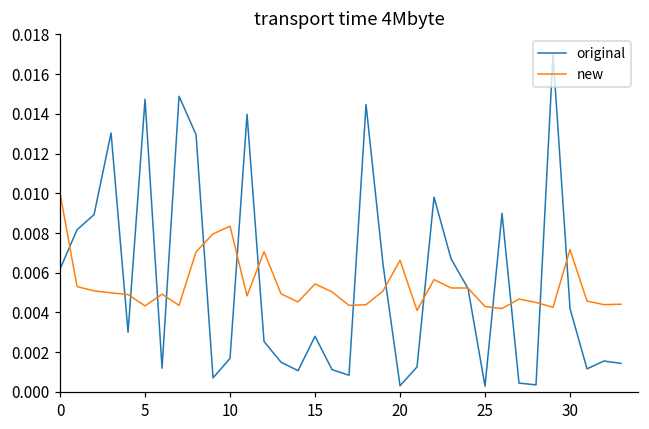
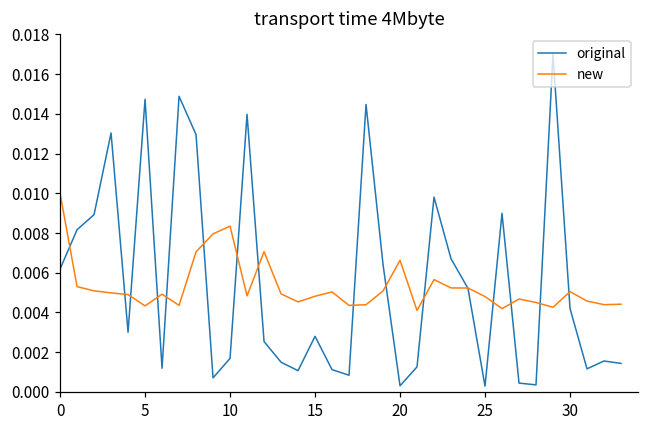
  {
    "original": {
      "0": 0.0062,
      "5": 0.0147,
      "10": 0.0017,
      "15": 0.0028,
      "20": 0.0003,
      "25": 0.0003,
      "30": 0.0042
    },
    "new": {
      "0": 0.0100,
      "5": 0.0043,
      "10": 0.0083,
-     "15": 0.0054,
+     "15": 0.0048,
      "20": 0.0066,
-     "25": 0.0043,
-     "30": 0.0072
+     "25": 0.0048,
+     "30": 0.0050
    }
  }
